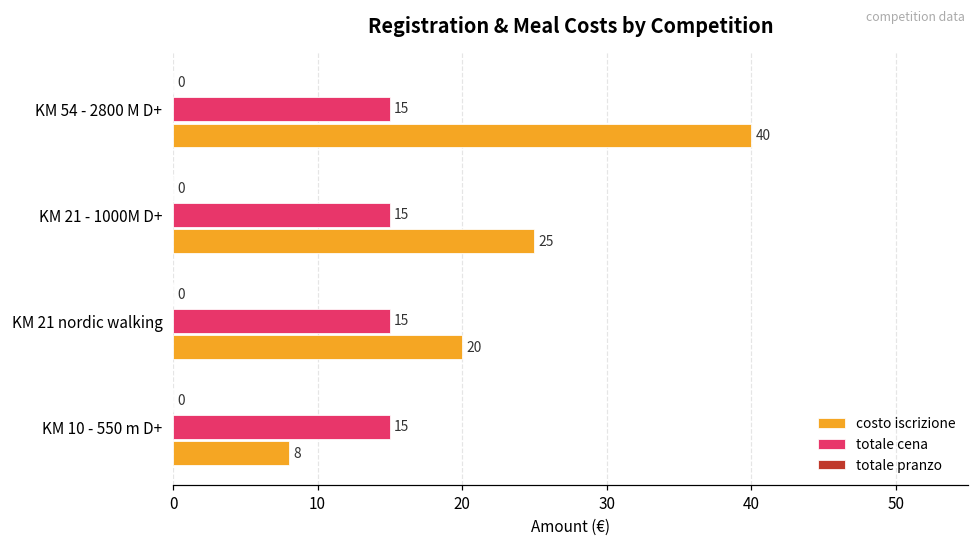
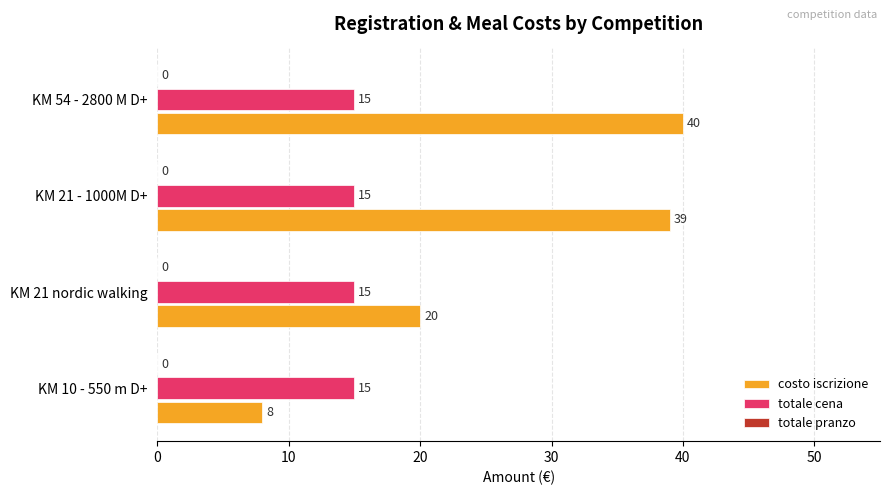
  {
    "costo iscrizione": {
      "KM 54 - 2800 M D+": 40,
-     "KM 21 - 1000M D+": 25,
+     "KM 21 - 1000M D+": 39,
      "KM 21 nordic walking": 20,
      "KM 10 - 550 m D+": 8
    },
    "totale cena": {
      "KM 54 - 2800 M D+": 15,
      "KM 21 - 1000M D+": 15,
      "KM 21 nordic walking": 15,
      "KM 10 - 550 m D+": 15
    },
    "totale pranzo": {
      "KM 54 - 2800 M D+": 0,
      "KM 21 - 1000M D+": 0,
      "KM 21 nordic walking": 0,
      "KM 10 - 550 m D+": 0
    }
  }
